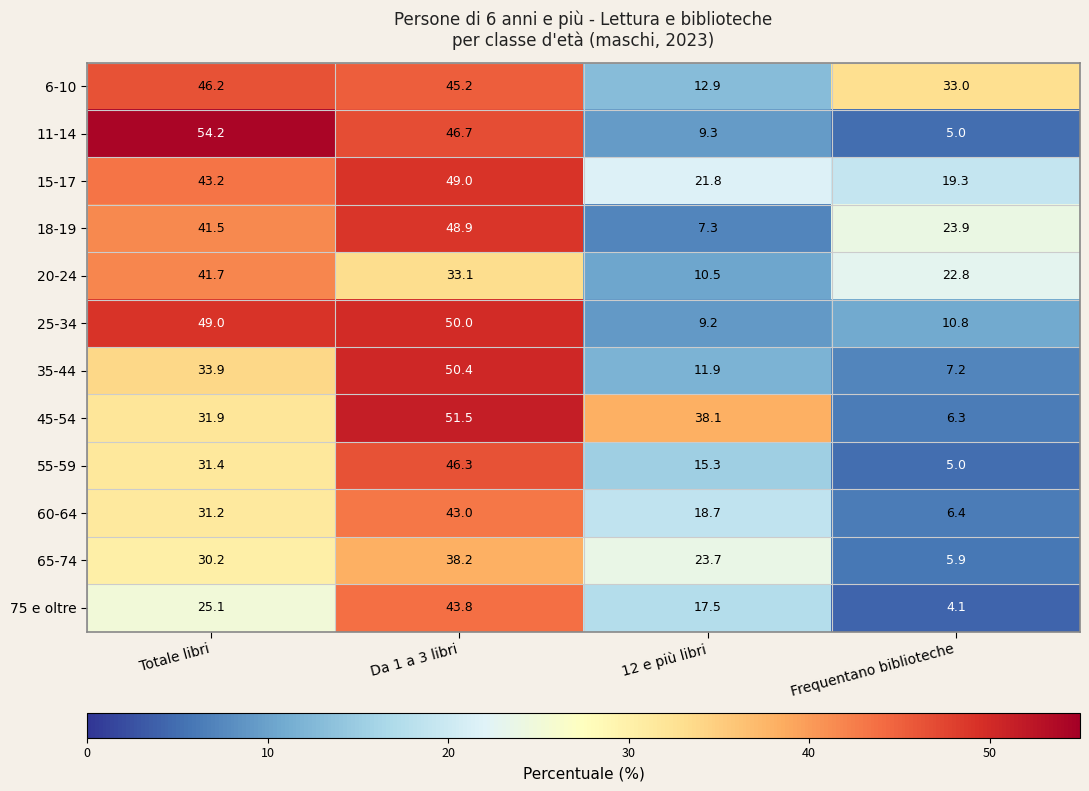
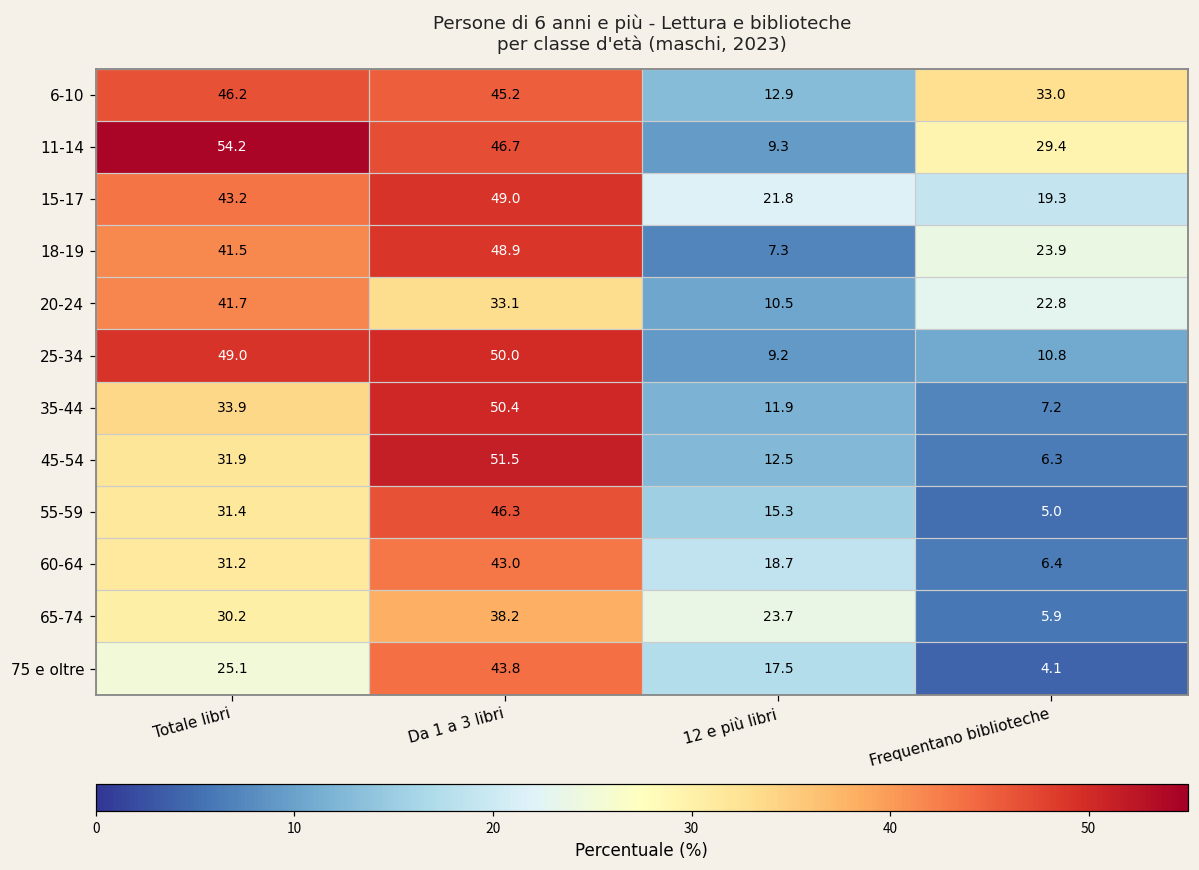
  {
    "6-10": {
      "Totale libri": 46.2,
      "Da 1 a 3 libri": 45.2,
      "12 e più libri": 12.9,
      "Frequentano biblioteche": 33.0
    },
    "11-14": {
      "Totale libri": 54.2,
      "Da 1 a 3 libri": 46.7,
      "12 e più libri": 9.3,
-     "Frequentano biblioteche": 5.0
+     "Frequentano biblioteche": 29.4
    },
    "15-17": {
      "Totale libri": 43.2,
      "Da 1 a 3 libri": 49.0,
      "12 e più libri": 21.8,
      "Frequentano biblioteche": 19.3
    },
    "18-19": {
      "Totale libri": 41.5,
      "Da 1 a 3 libri": 48.9,
      "12 e più libri": 7.3,
      "Frequentano biblioteche": 23.9
    },
    "20-24": {
      "Totale libri": 41.7,
      "Da 1 a 3 libri": 33.1,
      "12 e più libri": 10.5,
      "Frequentano biblioteche": 22.8
    },
    "25-34": {
      "Totale libri": 49.0,
      "Da 1 a 3 libri": 50.0,
      "12 e più libri": 9.2,
      "Frequentano biblioteche": 10.8
    },
    "35-44": {
      "Totale libri": 33.9,
      "Da 1 a 3 libri": 50.4,
      "12 e più libri": 11.9,
      "Frequentano biblioteche": 7.2
    },
    "45-54": {
      "Totale libri": 31.9,
      "Da 1 a 3 libri": 51.5,
-     "12 e più libri": 38.1,
+     "12 e più libri": 12.5,
      "Frequentano biblioteche": 6.3
    },
    "55-59": {
      "Totale libri": 31.4,
      "Da 1 a 3 libri": 46.3,
      "12 e più libri": 15.3,
      "Frequentano biblioteche": 5.0
    },
    "60-64": {
      "Totale libri": 31.2,
      "Da 1 a 3 libri": 43.0,
      "12 e più libri": 18.7,
      "Frequentano biblioteche": 6.4
    },
    "65-74": {
      "Totale libri": 30.2,
      "Da 1 a 3 libri": 38.2,
      "12 e più libri": 23.7,
      "Frequentano biblioteche": 5.9
    },
    "75 e oltre": {
      "Totale libri": 25.1,
      "Da 1 a 3 libri": 43.8,
      "12 e più libri": 17.5,
      "Frequentano biblioteche": 4.1
    }
  }
